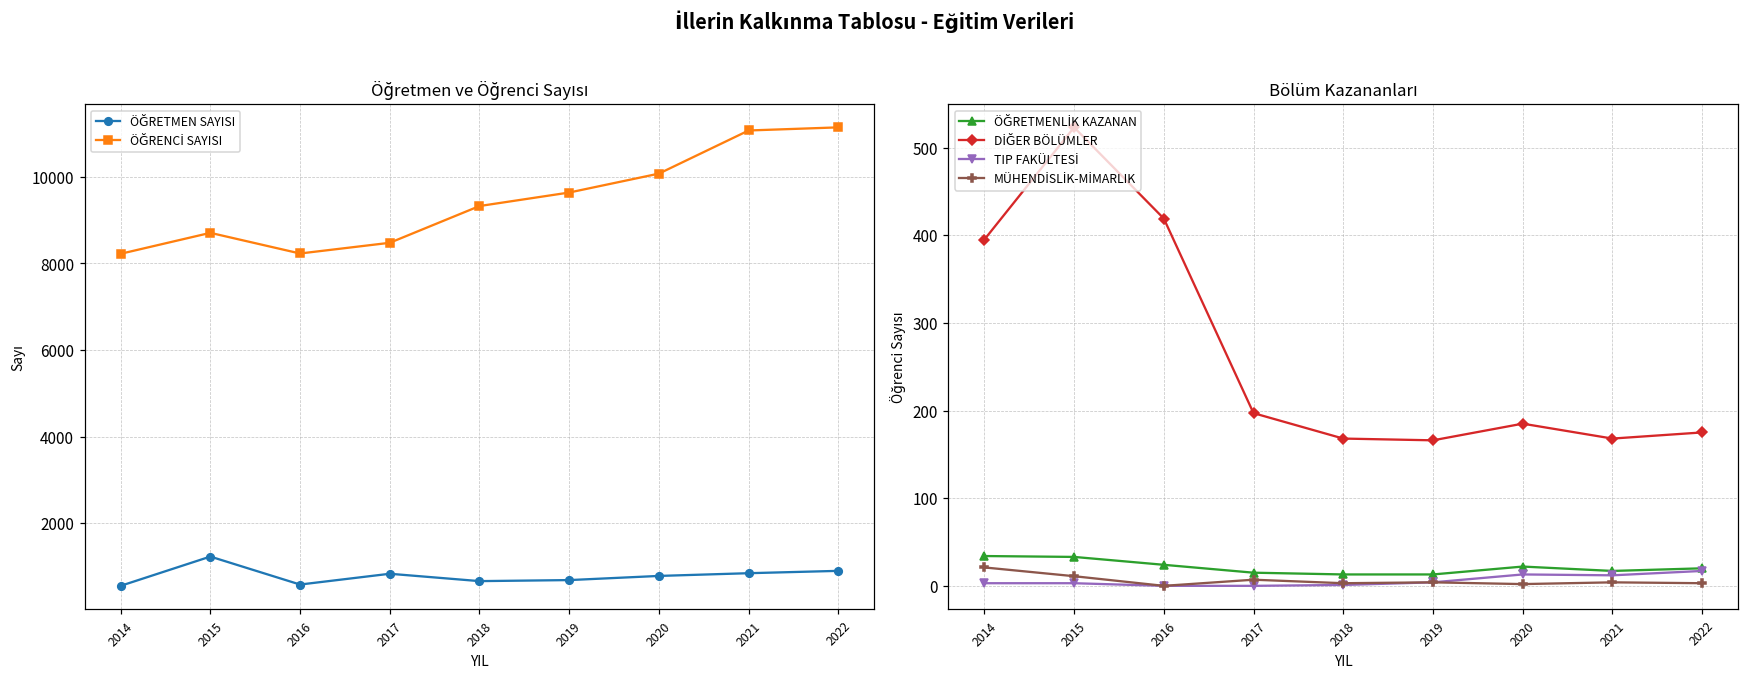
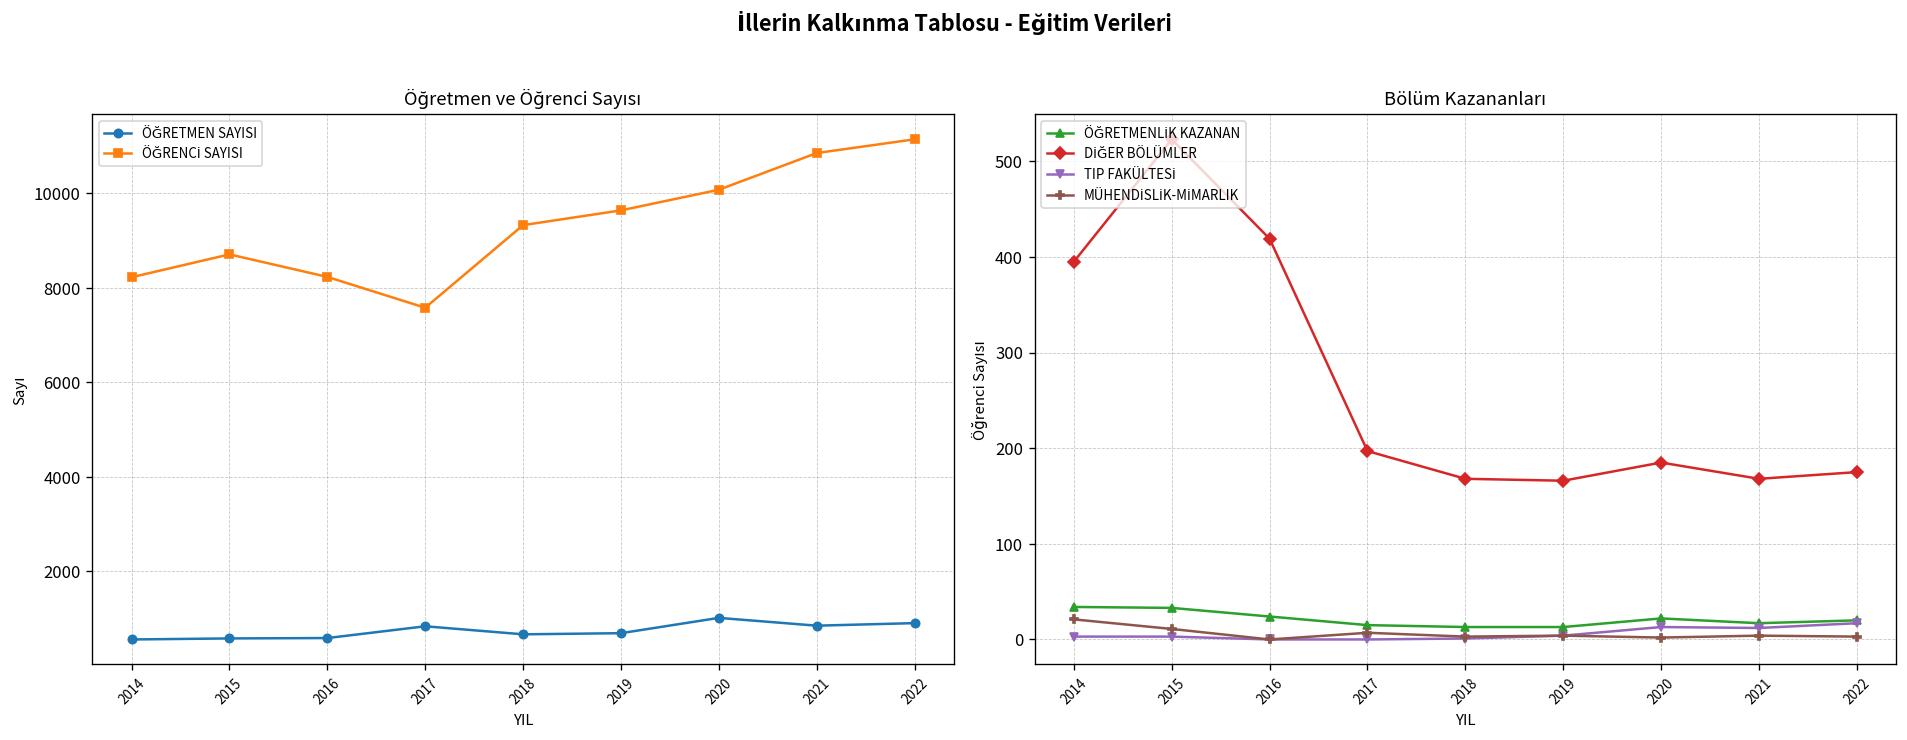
  {
    "Öğretmen ve Öğrenci Sayısı": {
      "ÖĞRETMEN SAYISI": {
        "2014": 600,
-       "2015": 1200,
+       "2015": 600,
        "2016": 600,
        "2017": 800,
        "2018": 700,
        "2019": 700,
-       "2020": 800,
+       "2020": 1000,
        "2021": 800,
        "2022": 900
      },
      "ÖĞRENCİ SAYISI": {
        "2014": 8200,
        "2015": 8700,
        "2016": 8200,
-       "2017": 8500,
+       "2017": 7600,
        "2018": 9300,
        "2019": 9600,
        "2020": 10100,
-       "2021": 11100,
+       "2021": 10900,
        "2022": 11100
      }
    },
    "Bölüm Kazananları": {
      "ÖĞRETMENLİK KAZANAN": {
        "2014": 30,
        "2015": 30,
        "2016": 20,
        "2017": 20,
        "2018": 10,
        "2019": 10,
        "2020": 20,
        "2021": 20
      },
      "DİĞER BÖLÜMLER": {
        "2014": 400,
        "2016": 420,
        "2017": 200,
        "2018": 170,
        "2019": 170,
        "2020": 190,
        "2021": 170,
        "2022": 180
      },
      "TIP FAKÜLTESİ": {
        "2014": 0,
        "2015": 0,
        "2017": 0,
        "2020": 10,
        "2021": 10
      },
      "MÜHENDİSLİK-MİMARLIK": {
        "2014": 20,
        "2015": 10,
        "2017": 10,
        "2020": 0,
        "2021": 0,
        "2022": 0
      }
    }
  }
